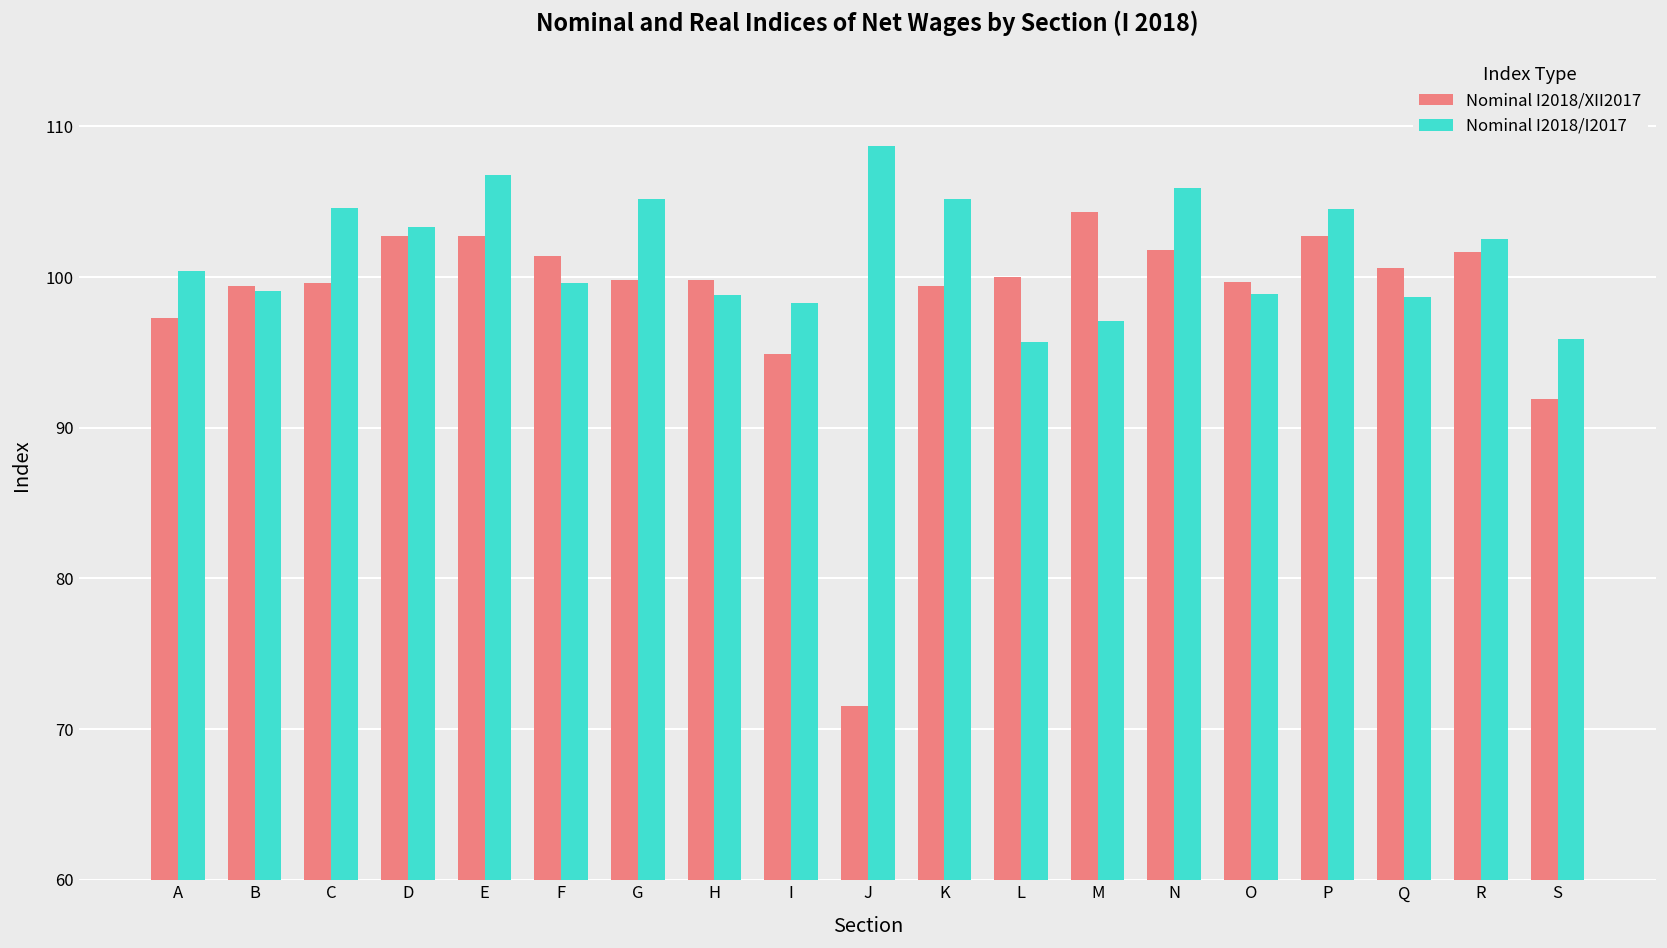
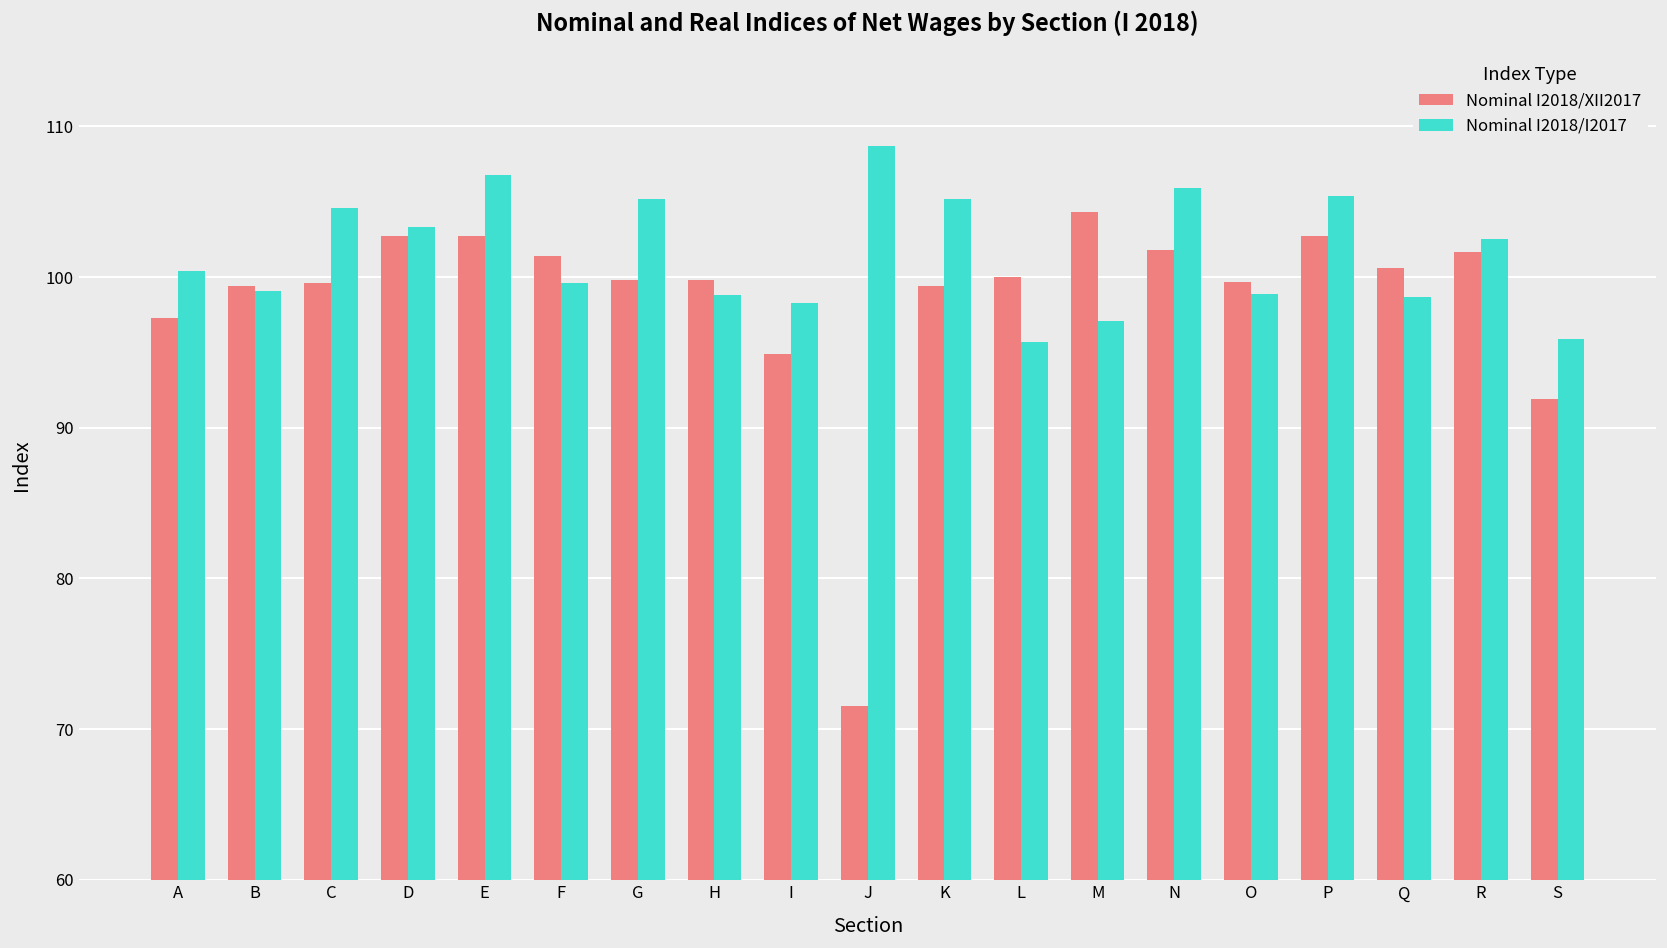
  {
    "Nominal I2018/XII2017": {
      "A": 97.3,
      "B": 99.4,
      "C": 99.6,
      "D": 102.7,
      "E": 102.7,
      "F": 101.4,
      "G": 99.8,
      "H": 99.8,
      "I": 94.9,
      "J": 71.5,
      "K": 99.4,
      "L": 100.0,
      "M": 104.3,
      "N": 101.8,
      "O": 99.7,
      "P": 102.7,
      "Q": 100.6,
      "R": 101.7,
      "S": 91.9
    },
    "Nominal I2018/I2017": {
      "A": 100.4,
      "B": 99.1,
      "C": 104.6,
      "D": 103.3,
      "E": 106.8,
      "F": 99.6,
      "G": 105.2,
      "H": 98.8,
      "I": 98.3,
      "J": 108.7,
      "K": 105.2,
      "L": 95.7,
      "M": 97.1,
      "N": 105.9,
      "O": 98.9,
-     "P": 104.5,
+     "P": 105.4,
      "Q": 98.7,
      "R": 102.5,
      "S": 95.9
    }
  }
